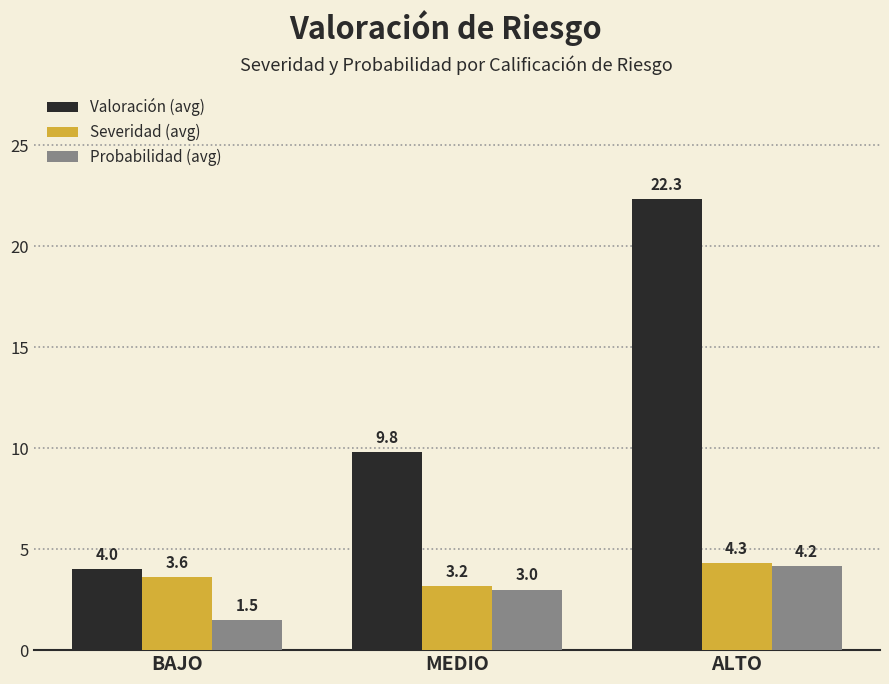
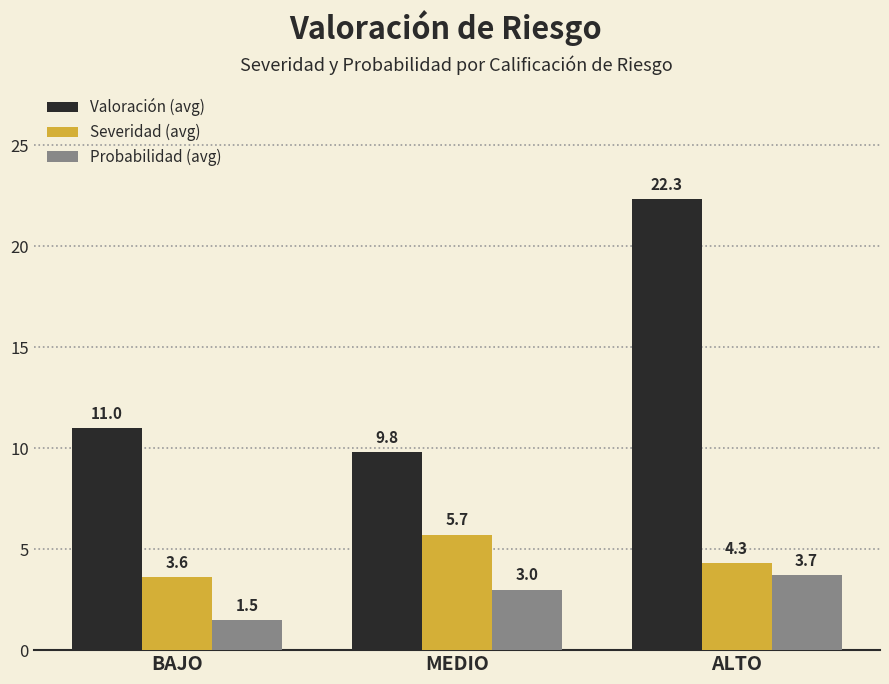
  {
    "Valoración (avg)": {
-     "BAJO": 4.0,
+     "BAJO": 11.0,
      "MEDIO": 9.8,
      "ALTO": 22.3
    },
    "Severidad (avg)": {
      "BAJO": 3.6,
-     "MEDIO": 3.2,
+     "MEDIO": 5.7,
      "ALTO": 4.3
    },
    "Probabilidad (avg)": {
      "BAJO": 1.5,
      "MEDIO": 3.0,
-     "ALTO": 4.2
+     "ALTO": 3.7
    }
  }
